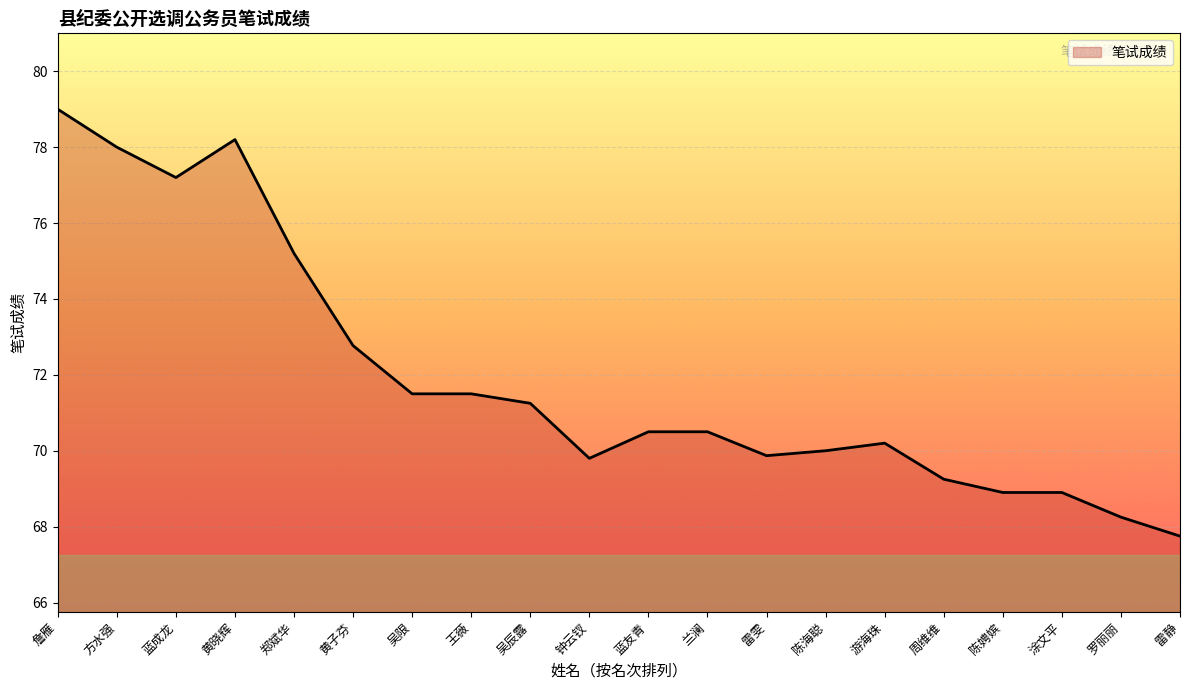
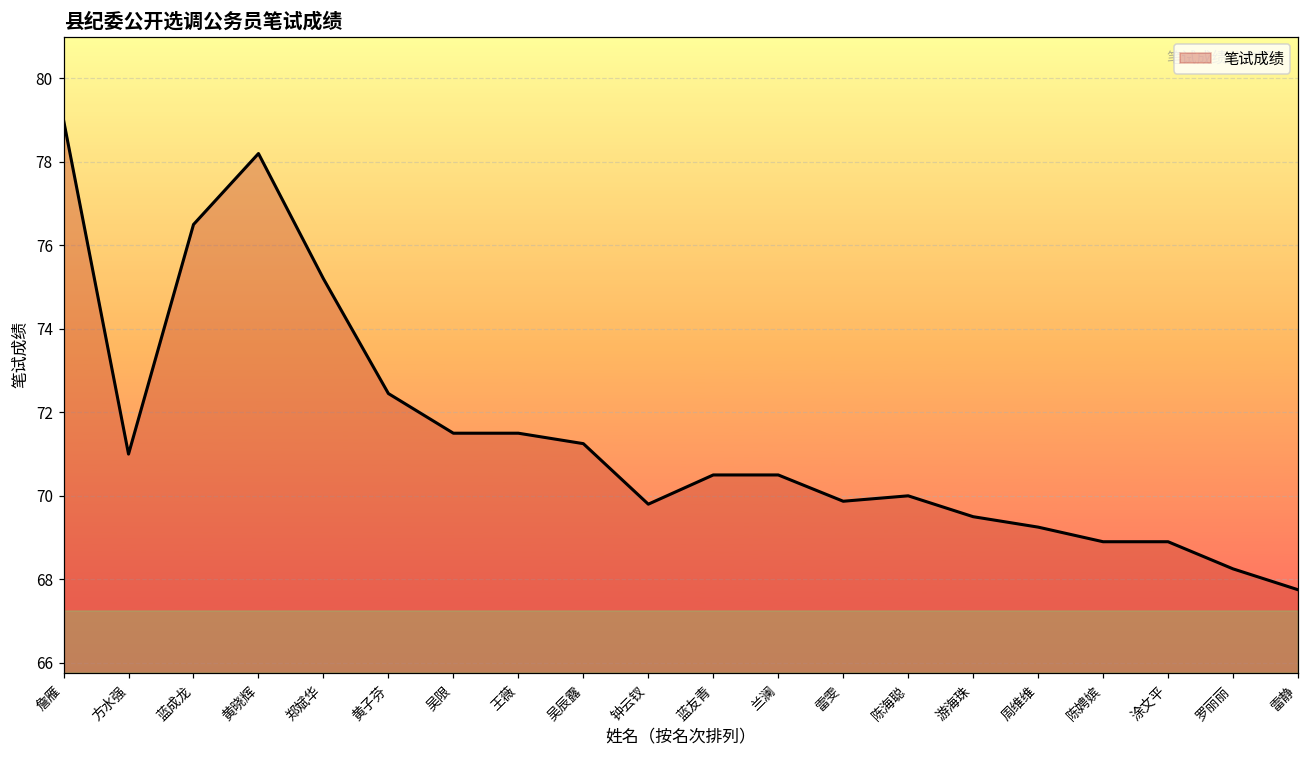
  {
    "詹雁": 79.0,
-   "方水强": 78,
-   "蓝成龙": 77.2,
+   "方水强": 71,
+   "蓝成龙": 76.5,
    "黄晓辉": 78.2,
    "郑斌华": 75.2,
-   "黄子芬": 72.8,
+   "黄子芬": 72.5,
    "吴限": 71.5,
    "王薇": 71.5,
    "吴辰露": 71.3,
    "钟云钗": 69.8,
    "蓝友青": 70.5,
    "兰澜": 70.5,
    "雷雯": 69.9,
    "陈海聪": 70.0,
-   "游海珠": 70.2,
+   "游海珠": 69.5,
    "周维维": 69.3,
    "陈娉嫔": 68.9,
    "涂文平": 68.9,
    "罗丽丽": 68.3,
    "雷静": 67.8
  }
